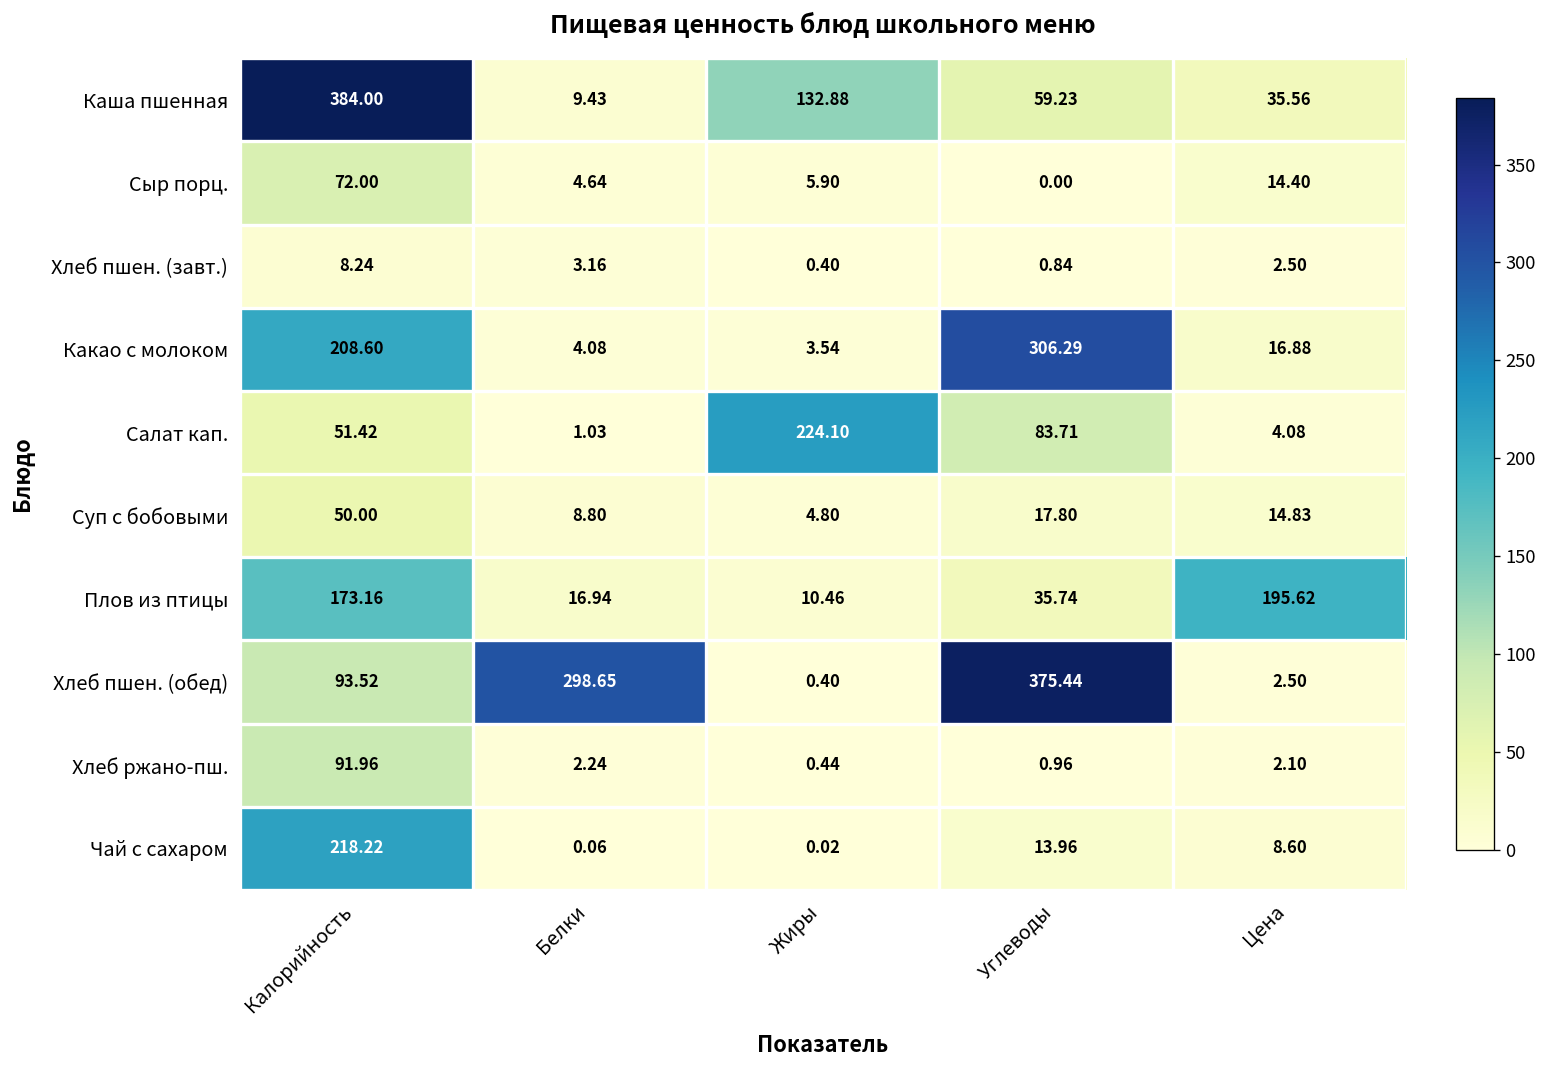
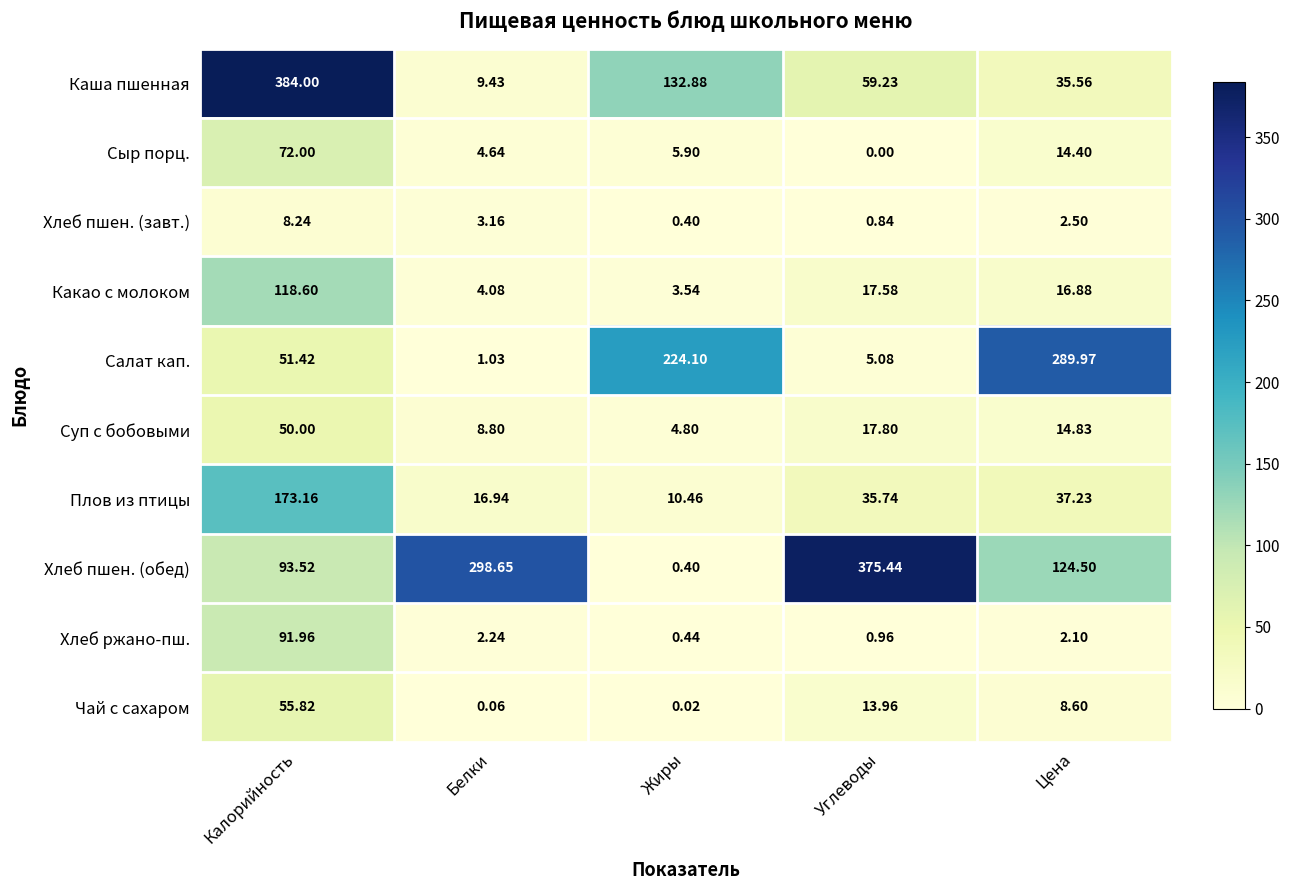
  {
    "Каша пшенная": {
      "Калорийность": 384.00,
      "Белки": 9.43,
      "Жиры": 132.88,
      "Углеводы": 59.23,
      "Цена": 35.56
    },
    "Сыр порц.": {
      "Калорийность": 72.00,
      "Белки": 4.64,
      "Жиры": 5.90,
      "Углеводы": 0.00,
      "Цена": 14.40
    },
    "Хлеб пшен. (завт.)": {
      "Калорийность": 8.24,
      "Белки": 3.16,
      "Жиры": 0.40,
      "Углеводы": 0.84,
      "Цена": 2.50
    },
    "Какао с молоком": {
-     "Калорийность": 208.60,
+     "Калорийность": 118.60,
      "Белки": 4.08,
      "Жиры": 3.54,
-     "Углеводы": 306.29,
+     "Углеводы": 17.58,
      "Цена": 16.88
    },
    "Салат кап.": {
      "Калорийность": 51.42,
      "Белки": 1.03,
      "Жиры": 224.10,
-     "Углеводы": 83.71,
-     "Цена": 4.08
+     "Углеводы": 5.08,
+     "Цена": 289.97
    },
    "Суп с бобовыми": {
      "Калорийность": 50.00,
      "Белки": 8.80,
      "Жиры": 4.80,
      "Углеводы": 17.80,
      "Цена": 14.83
    },
    "Плов из птицы": {
      "Калорийность": 173.16,
      "Белки": 16.94,
      "Жиры": 10.46,
      "Углеводы": 35.74,
-     "Цена": 195.62
+     "Цена": 37.23
    },
    "Хлеб пшен. (обед)": {
      "Калорийность": 93.52,
      "Белки": 298.65,
      "Жиры": 0.40,
      "Углеводы": 375.44,
-     "Цена": 2.50
+     "Цена": 124.50
    },
    "Хлеб ржано-пш.": {
      "Калорийность": 91.96,
      "Белки": 2.24,
      "Жиры": 0.44,
      "Углеводы": 0.96,
      "Цена": 2.10
    },
    "Чай с сахаром": {
-     "Калорийность": 218.22,
+     "Калорийность": 55.82,
      "Белки": 0.06,
      "Жиры": 0.02,
      "Углеводы": 13.96,
      "Цена": 8.60
    }
  }
